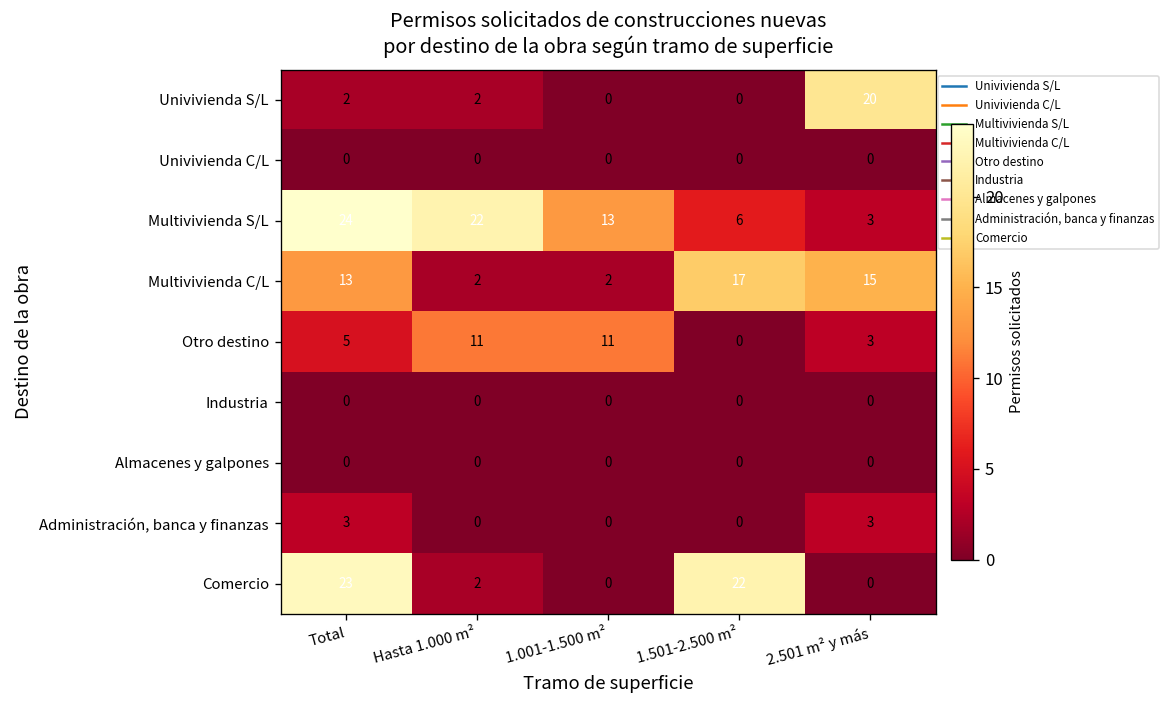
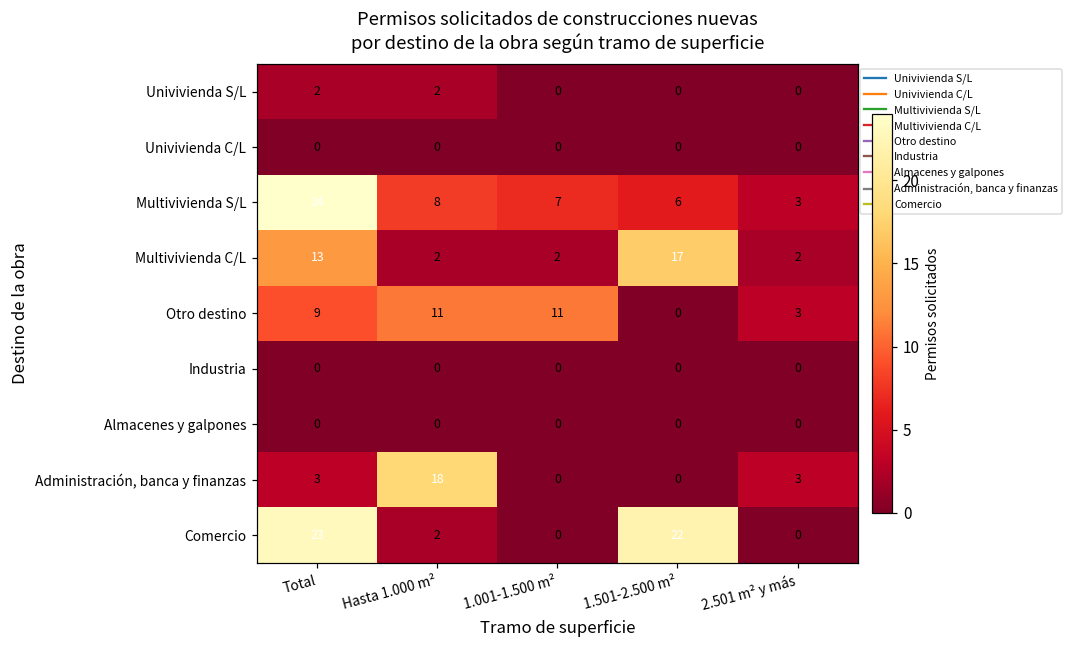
  {
    "Univivienda S/L": {
      "Total": 2,
      "Hasta 1.000 m²": 2,
      "1.001-1.500 m²": 0,
      "1.501-2.500 m²": 0,
-     "2.501 m² y más": 20
+     "2.501 m² y más": 0
    },
    "Univivienda C/L": {
      "Total": 0,
      "Hasta 1.000 m²": 0,
      "1.001-1.500 m²": 0,
      "1.501-2.500 m²": 0,
      "2.501 m² y más": 0
    },
    "Multivivienda S/L": {
      "Total": 24,
-     "Hasta 1.000 m²": 22,
-     "1.001-1.500 m²": 13,
+     "Hasta 1.000 m²": 8,
+     "1.001-1.500 m²": 7,
      "1.501-2.500 m²": 6,
      "2.501 m² y más": 3
    },
    "Multivivienda C/L": {
      "Total": 13,
      "Hasta 1.000 m²": 2,
      "1.001-1.500 m²": 2,
      "1.501-2.500 m²": 17,
-     "2.501 m² y más": 15
+     "2.501 m² y más": 2
    },
    "Otro destino": {
-     "Total": 5,
+     "Total": 9,
      "Hasta 1.000 m²": 11,
      "1.001-1.500 m²": 11,
      "1.501-2.500 m²": 0,
      "2.501 m² y más": 3
    },
    "Industria": {
      "Total": 0,
      "Hasta 1.000 m²": 0,
      "1.001-1.500 m²": 0,
      "1.501-2.500 m²": 0,
      "2.501 m² y más": 0
    },
    "Almacenes y galpones": {
      "Total": 0,
      "Hasta 1.000 m²": 0,
      "1.001-1.500 m²": 0,
      "1.501-2.500 m²": 0,
      "2.501 m² y más": 0
    },
    "Administración, banca y finanzas": {
      "Total": 3,
-     "Hasta 1.000 m²": 0,
+     "Hasta 1.000 m²": 18,
      "1.001-1.500 m²": 0,
      "1.501-2.500 m²": 0,
      "2.501 m² y más": 3
    },
    "Comercio": {
      "Total": 23,
      "Hasta 1.000 m²": 2,
      "1.001-1.500 m²": 0,
      "1.501-2.500 m²": 22,
      "2.501 m² y más": 0
    }
  }
